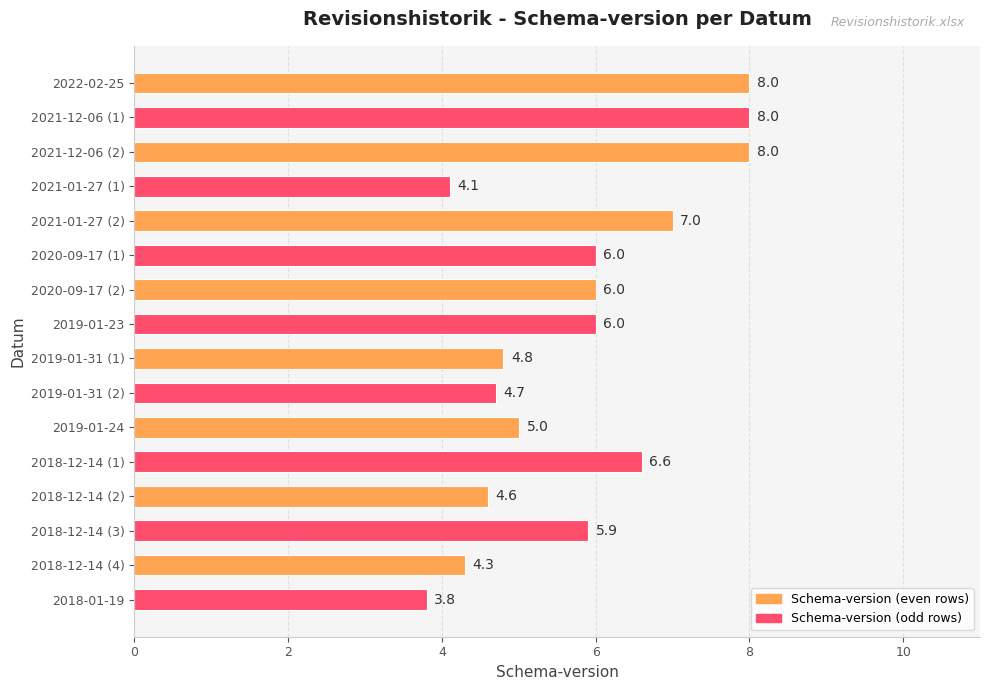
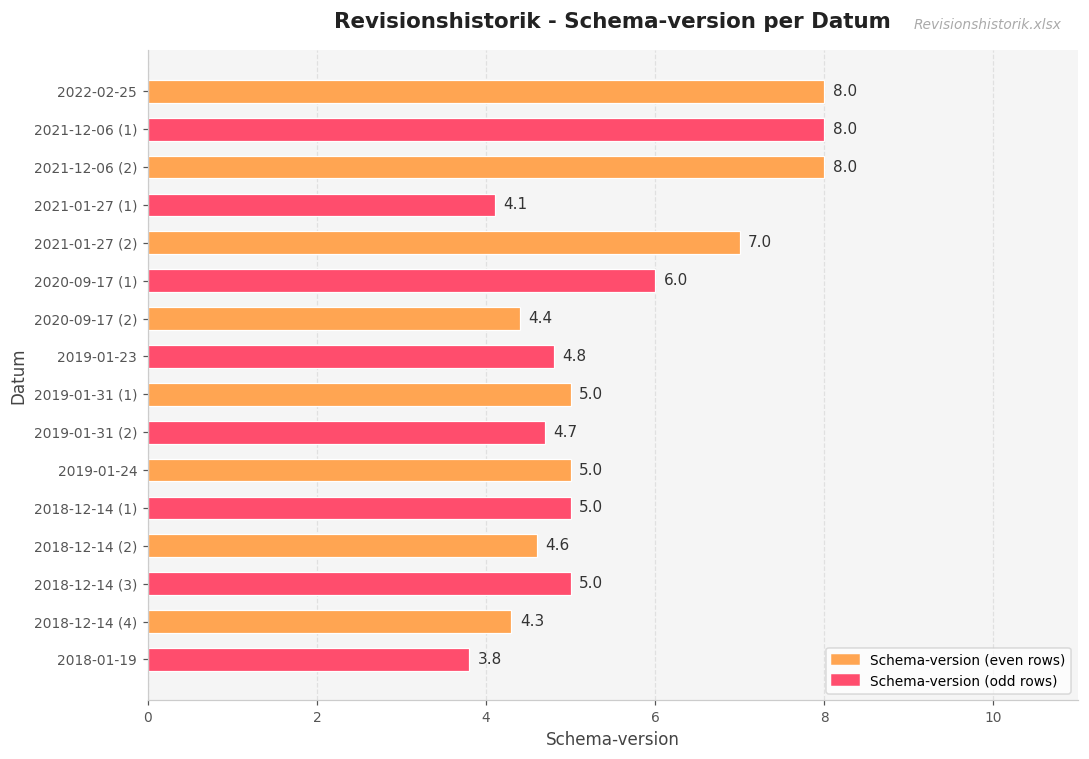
  {
    "2022-02-25": 8.0,
    "2021-12-06 (1)": 8.0,
    "2021-12-06 (2)": 8.0,
    "2021-01-27 (1)": 4.1,
    "2021-01-27 (2)": 7.0,
    "2020-09-17 (1)": 6.0,
-   "2020-09-17 (2)": 6.0,
-   "2019-01-23": 6.0,
-   "2019-01-31 (1)": 4.8,
+   "2020-09-17 (2)": 4.4,
+   "2019-01-23": 4.8,
+   "2019-01-31 (1)": 5.0,
    "2019-01-31 (2)": 4.7,
    "2019-01-24": 5.0,
-   "2018-12-14 (1)": 6.6,
+   "2018-12-14 (1)": 5.0,
    "2018-12-14 (2)": 4.6,
-   "2018-12-14 (3)": 5.9,
+   "2018-12-14 (3)": 5.0,
    "2018-12-14 (4)": 4.3,
    "2018-01-19": 3.8
  }
